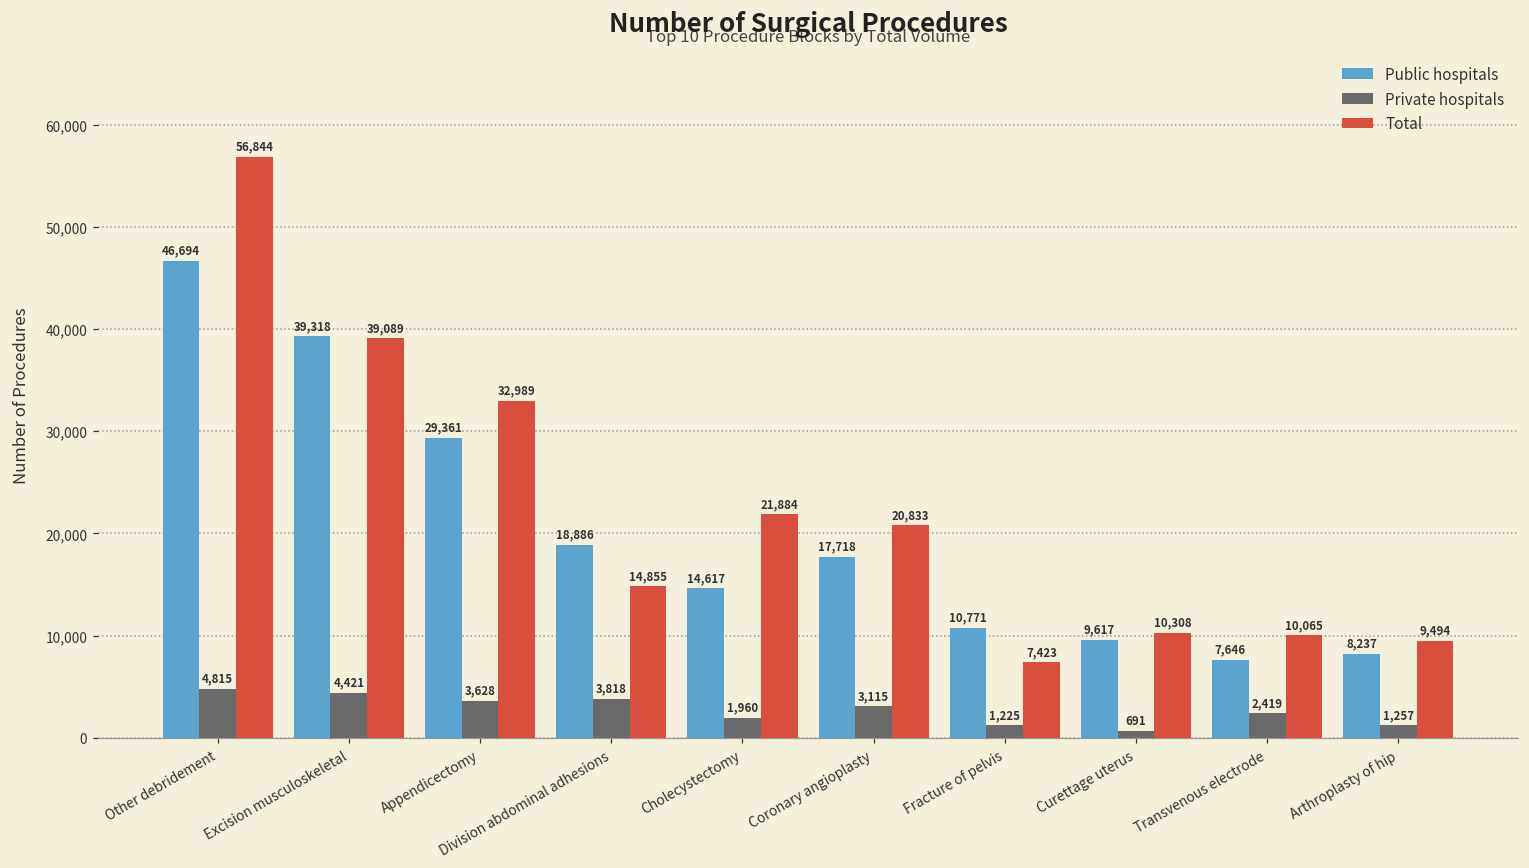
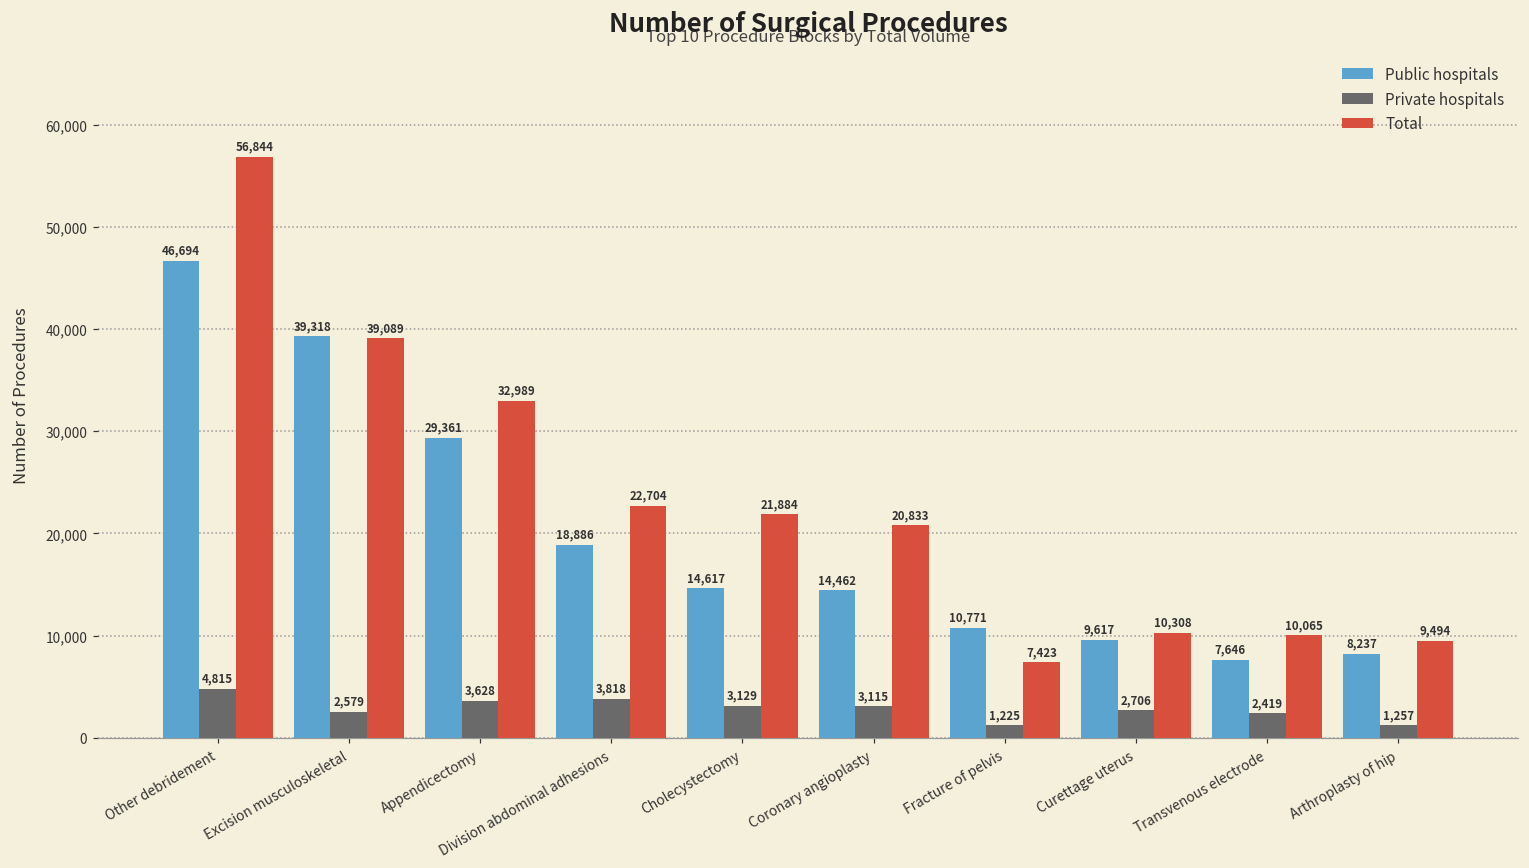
  {
    "Public hospitals": {
      "Other debridement": "46,694",
      "Excision musculoskeletal": "39,318",
      "Appendicectomy": "29,361",
      "Division abdominal adhesions": "18,886",
      "Cholecystectomy": "14,617",
-     "Coronary angioplasty": "17,718",
+     "Coronary angioplasty": "14,462",
      "Fracture of pelvis": "10,771",
      "Curettage uterus": "9,617",
      "Transvenous electrode": "7,646",
      "Arthroplasty of hip": "8,237"
    },
    "Private hospitals": {
      "Other debridement": "4,815",
-     "Excision musculoskeletal": "4,421",
+     "Excision musculoskeletal": "2,579",
      "Appendicectomy": "3,628",
      "Division abdominal adhesions": "3,818",
-     "Cholecystectomy": "1,960",
+     "Cholecystectomy": "3,129",
      "Coronary angioplasty": "3,115",
      "Fracture of pelvis": "1,225",
-     "Curettage uterus": "691",
+     "Curettage uterus": "2,706",
      "Transvenous electrode": "2,419",
      "Arthroplasty of hip": "1,257"
    },
    "Total": {
      "Other debridement": "56,844",
      "Excision musculoskeletal": "39,089",
      "Appendicectomy": "32,989",
-     "Division abdominal adhesions": "14,855",
+     "Division abdominal adhesions": "22,704",
      "Cholecystectomy": "21,884",
      "Coronary angioplasty": "20,833",
      "Fracture of pelvis": "7,423",
      "Curettage uterus": "10,308",
      "Transvenous electrode": "10,065",
      "Arthroplasty of hip": "9,494"
    }
  }
